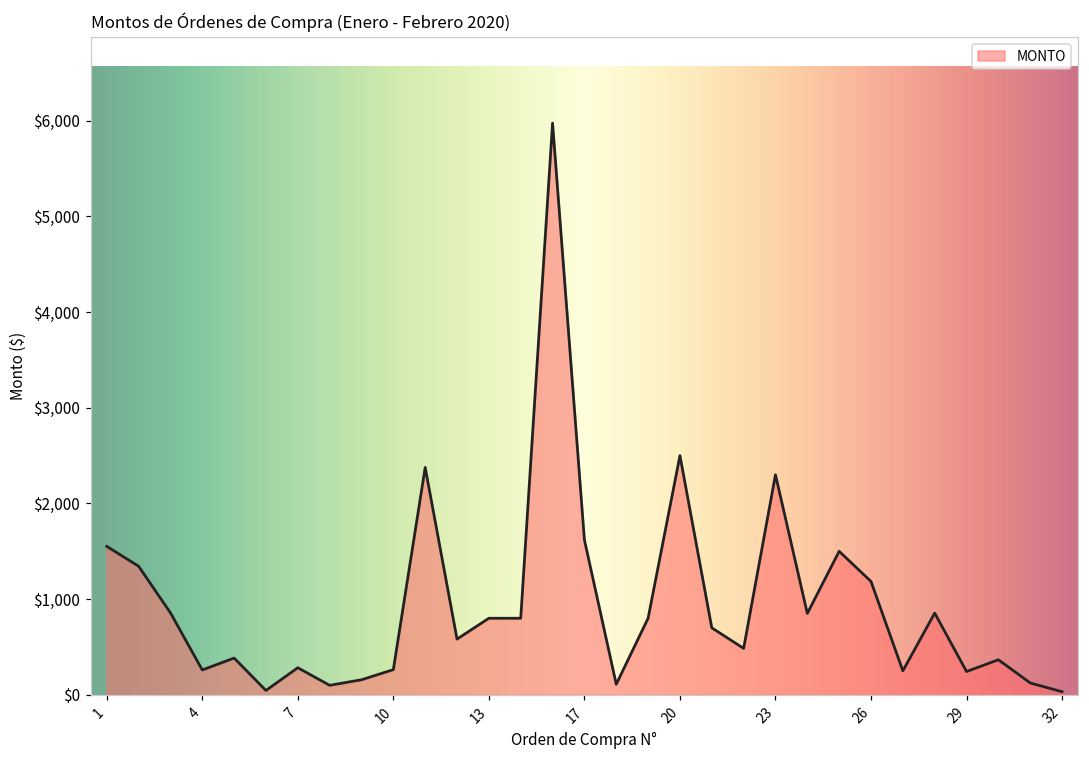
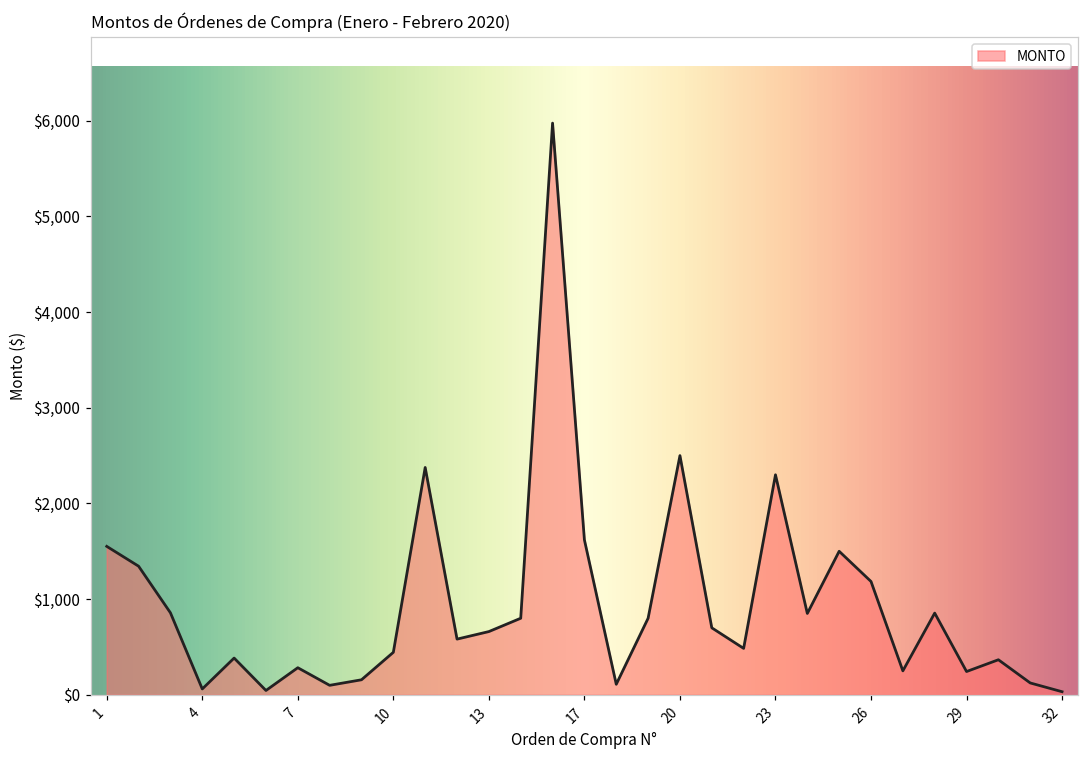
  {
    "1": "$1,600",
-   "4": "$300",
+   "4": "$100",
    "7": "$300",
-   "10": "$300",
-   "13": "$800",
+   "10": "$400",
+   "13": "$700",
    "17": "$1,600",
    "20": "$2,500",
    "23": "$2,300",
    "26": "$1,200",
    "29": "$200",
    "32": "$0"
  }
